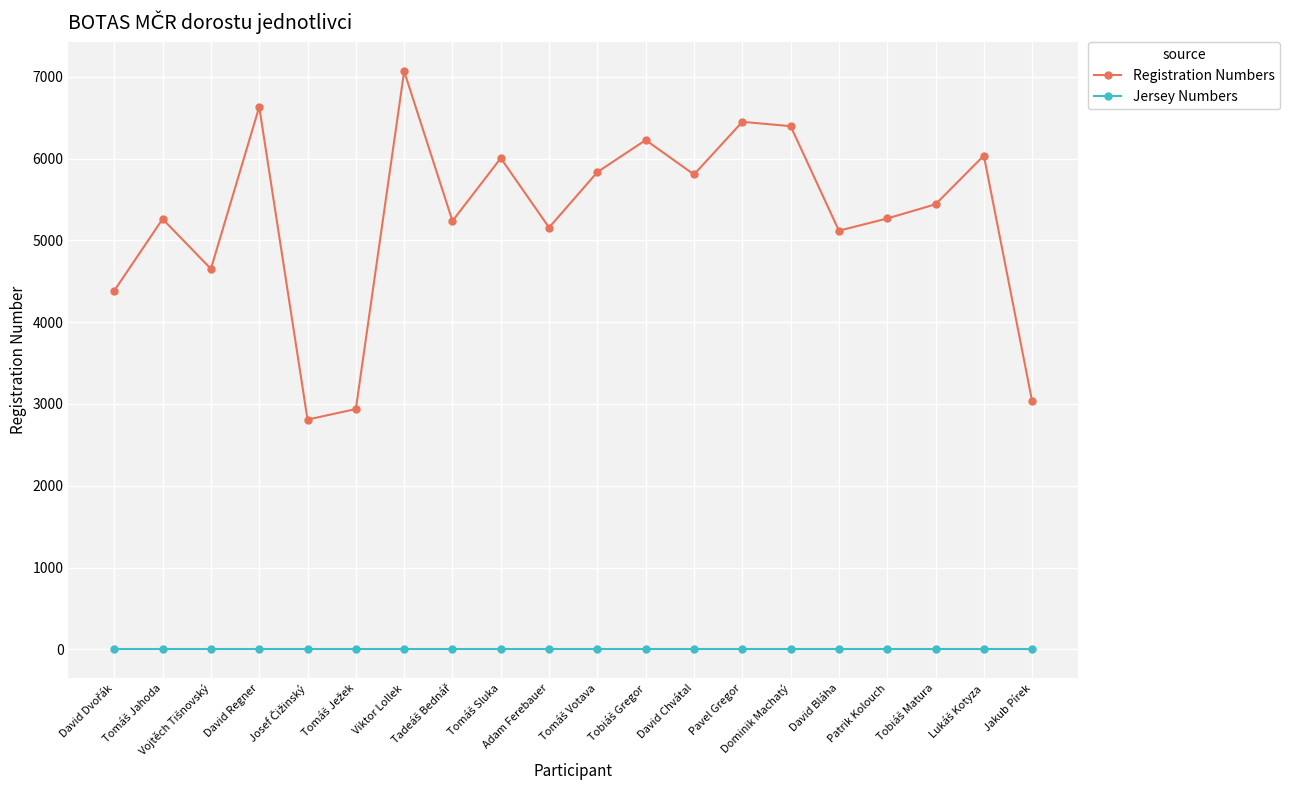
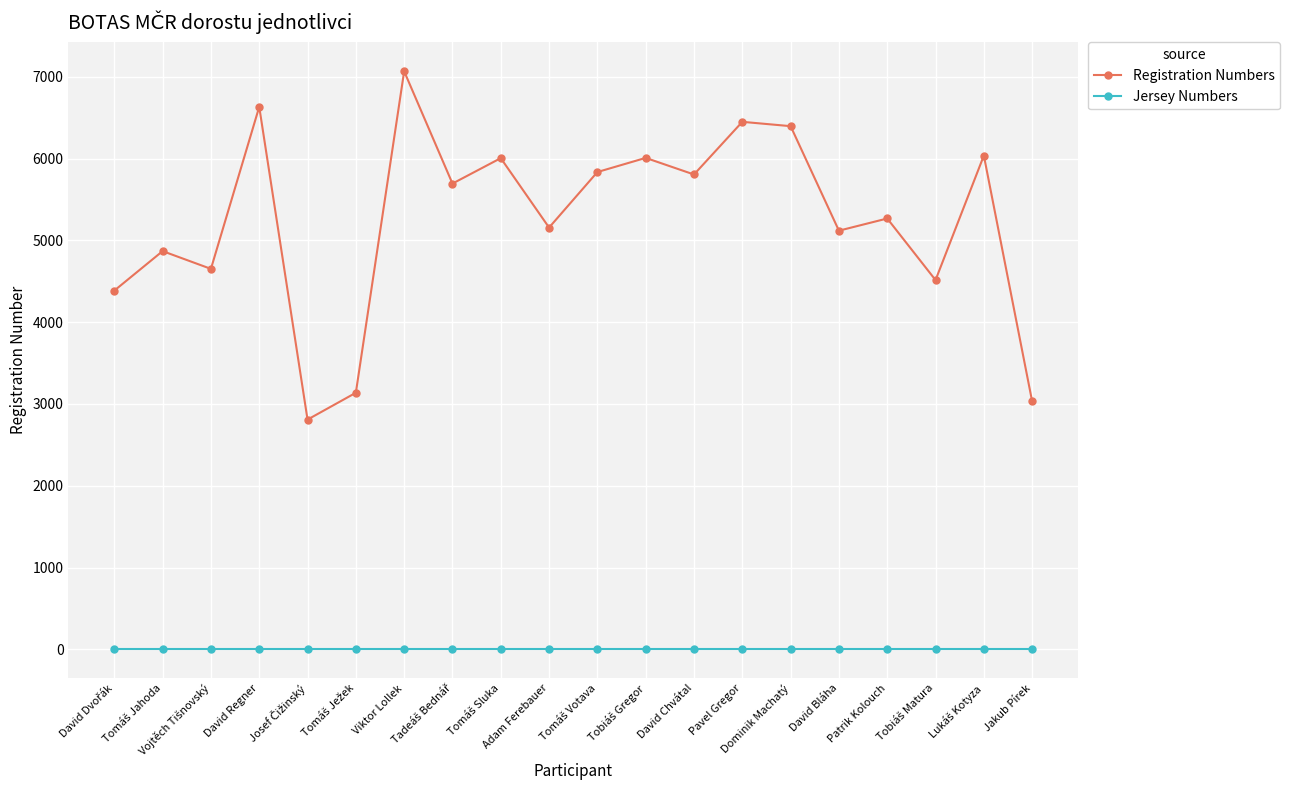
  {
    "Registration Numbers": {
      "David Dvořák": 4400,
-     "Tomáš Jahoda": 5300,
+     "Tomáš Jahoda": 4900,
      "Vojtěch Tišnovský": 4700,
      "David Regner": 6600,
      "Josef Čižinský": 2800,
-     "Tomáš Ježek": 2900,
+     "Tomáš Ježek": 3100,
      "Viktor Lollek": 7100,
-     "Tadeáš Bednář": 5200,
+     "Tadeáš Bednář": 5700,
      "Tomáš Sluka": 6000,
      "Adam Ferebauer": 5200,
      "Tomáš Votava": 5800,
-     "Tobiáš Gregor": 6200,
+     "Tobiáš Gregor": 6000,
      "David Chvátal": 5800,
      "Pavel Gregor": 6500,
      "Dominik Machatý": 6400,
      "David Bláha": 5100,
      "Patrik Kolouch": 5300,
-     "Tobiáš Matura": 5400,
+     "Tobiáš Matura": 4500,
      "Lukáš Kotyza": 6000,
      "Jakub Pírek": 3000
    },
    "Jersey Numbers": {
      "David Dvořák": 0,
      "Tomáš Jahoda": 0,
      "Vojtěch Tišnovský": 0,
      "David Regner": 0,
      "Josef Čižinský": 0,
      "Tomáš Ježek": 0,
      "Viktor Lollek": 0,
      "Tadeáš Bednář": 0,
      "Tomáš Sluka": 0,
      "Adam Ferebauer": 0,
      "Tomáš Votava": 0,
      "Tobiáš Gregor": 0,
      "David Chvátal": 0,
      "Pavel Gregor": 0,
      "Dominik Machatý": 0,
      "David Bláha": 0,
      "Patrik Kolouch": 0,
      "Tobiáš Matura": 0,
      "Lukáš Kotyza": 0,
      "Jakub Pírek": 0
    }
  }
